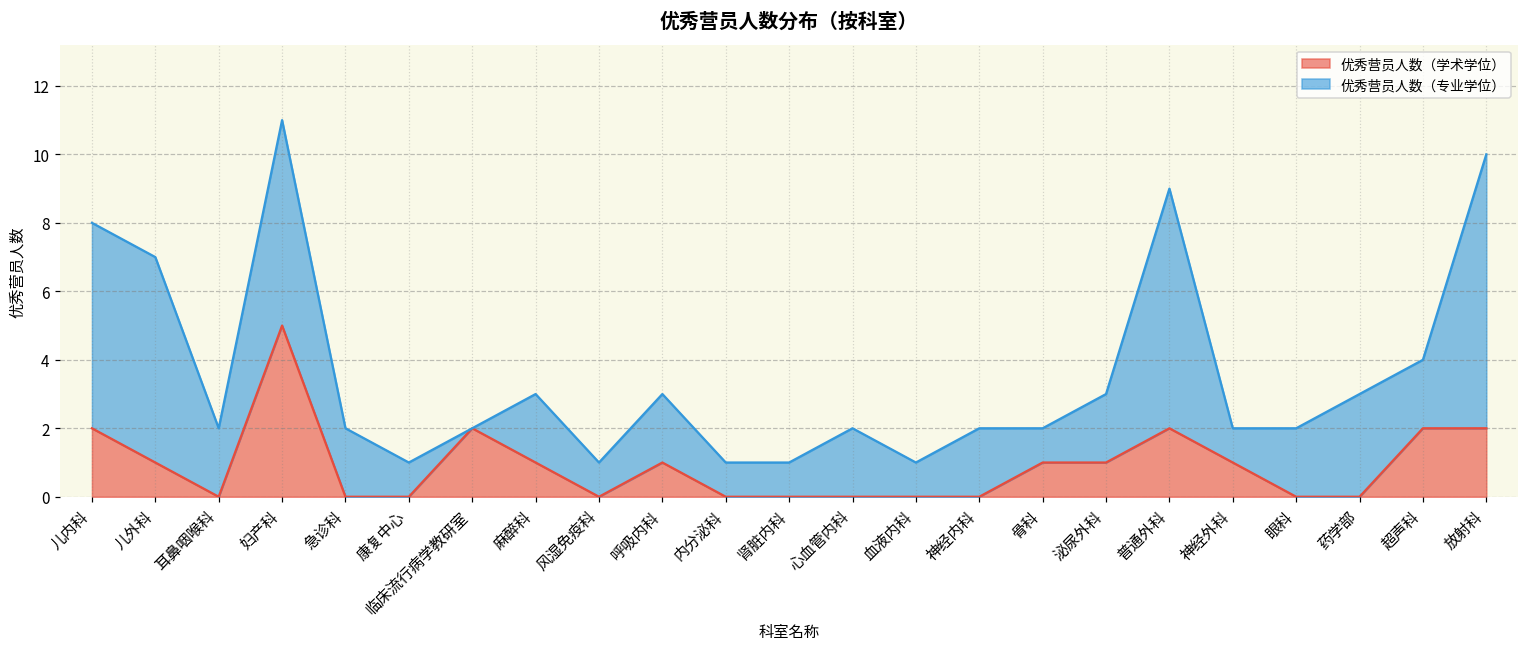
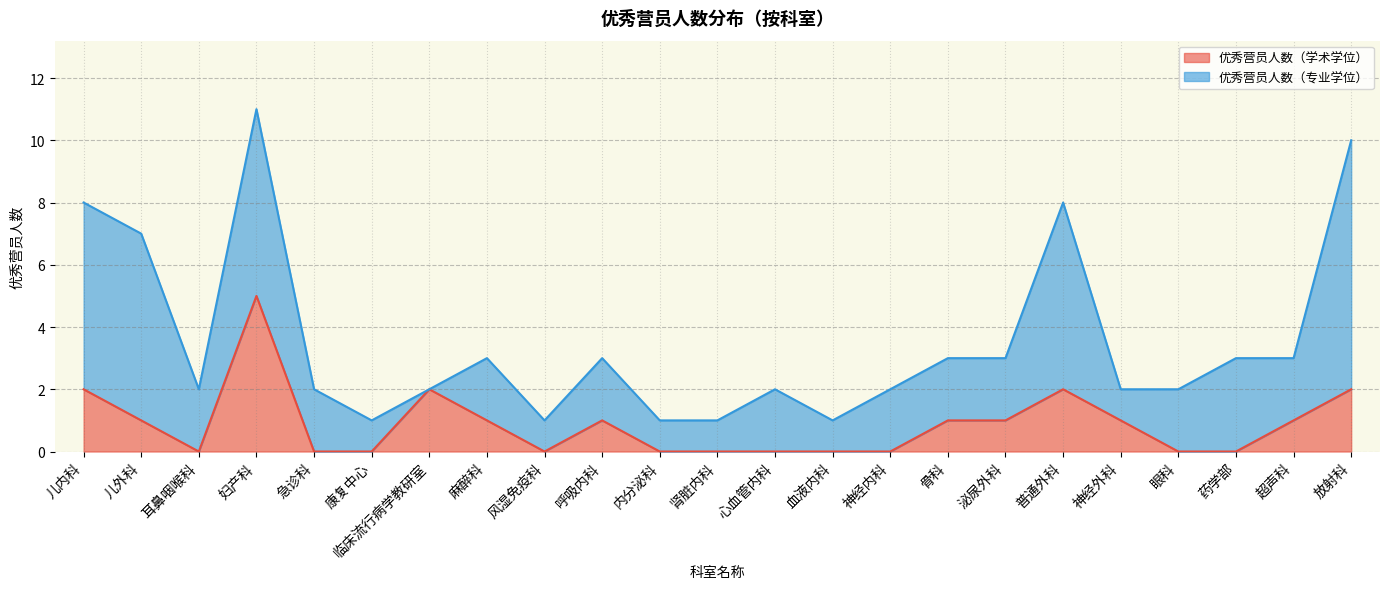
  {
    "优秀营员人数（学术学位）": {
      "儿内科": 2,
      "儿外科": 1,
      "耳鼻咽喉科": 0,
      "妇产科": 5,
      "急诊科": 0,
      "康复中心": 0,
      "麻醉科": 1,
      "风湿免疫科": 0,
      "呼吸内科": 1,
      "内分泌科": 0,
      "肾脏内科": 0,
      "心血管内科": 0,
      "血液内科": 0,
      "神经内科": 0,
      "骨科": 1,
      "泌尿外科": 1,
      "普通外科": 2,
      "神经外科": 1,
      "眼科": 0,
      "药学部": 0,
-     "超声科": 2,
+     "超声科": 1,
      "放射科": 2
    },
    "优秀营员人数（专业学位）": {
      "儿内科": 6,
      "儿外科": 6,
      "耳鼻咽喉科": 2,
      "妇产科": 6,
      "急诊科": 2,
      "康复中心": 1,
      "麻醉科": 2,
      "风湿免疫科": 1,
      "呼吸内科": 2,
      "内分泌科": 1,
      "肾脏内科": 1,
      "心血管内科": 2,
      "血液内科": 1,
      "神经内科": 2,
-     "骨科": 1,
+     "骨科": 2,
      "泌尿外科": 2,
-     "普通外科": 7,
+     "普通外科": 6,
      "神经外科": 1,
      "眼科": 2,
      "药学部": 3,
      "超声科": 2,
      "放射科": 8
    }
  }
